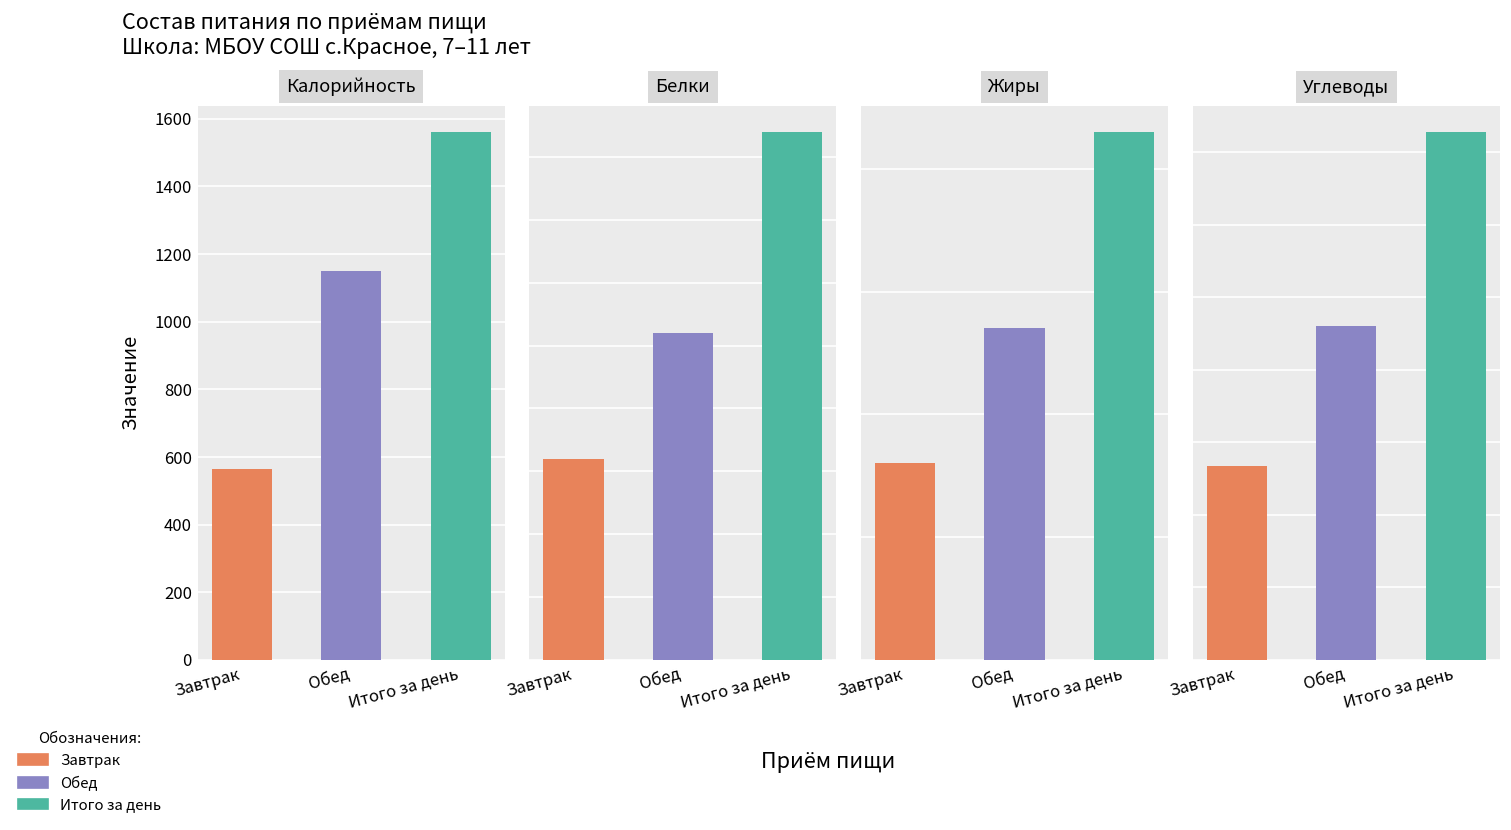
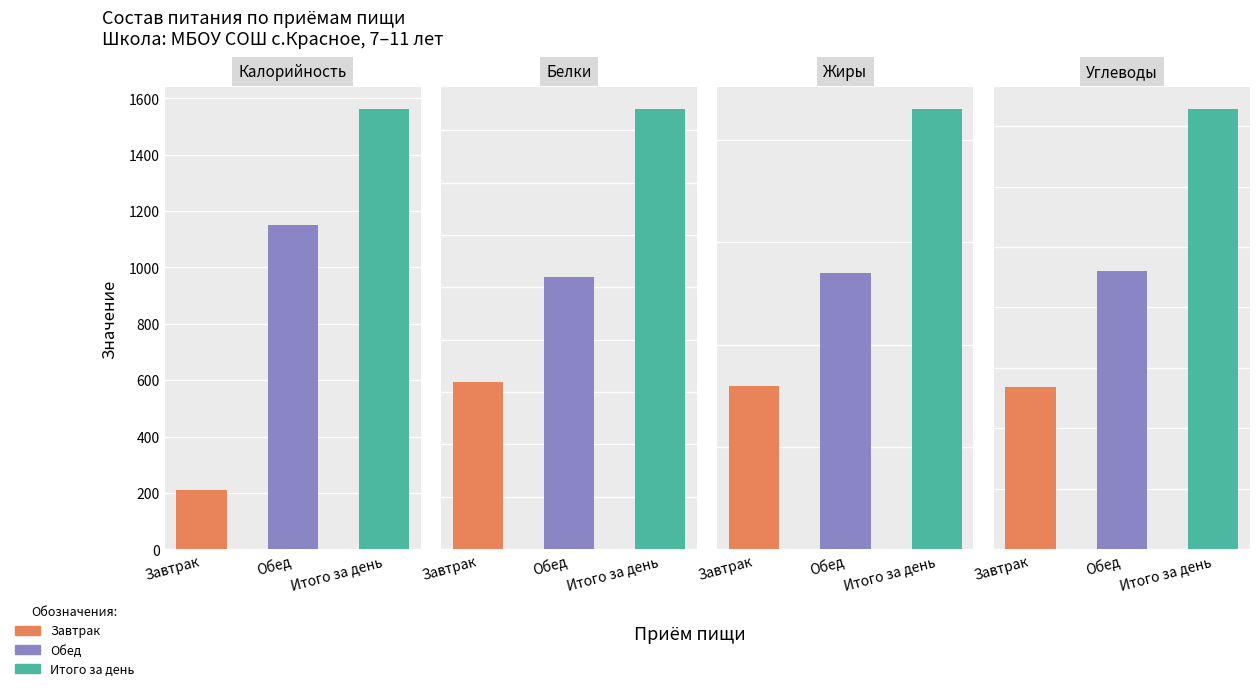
  {
    "Калорийность": {
-     "Завтрак": 560,
+     "Завтрак": 210,
      "Обед": 1150,
      "Итого за день": 1560
    }
  }
